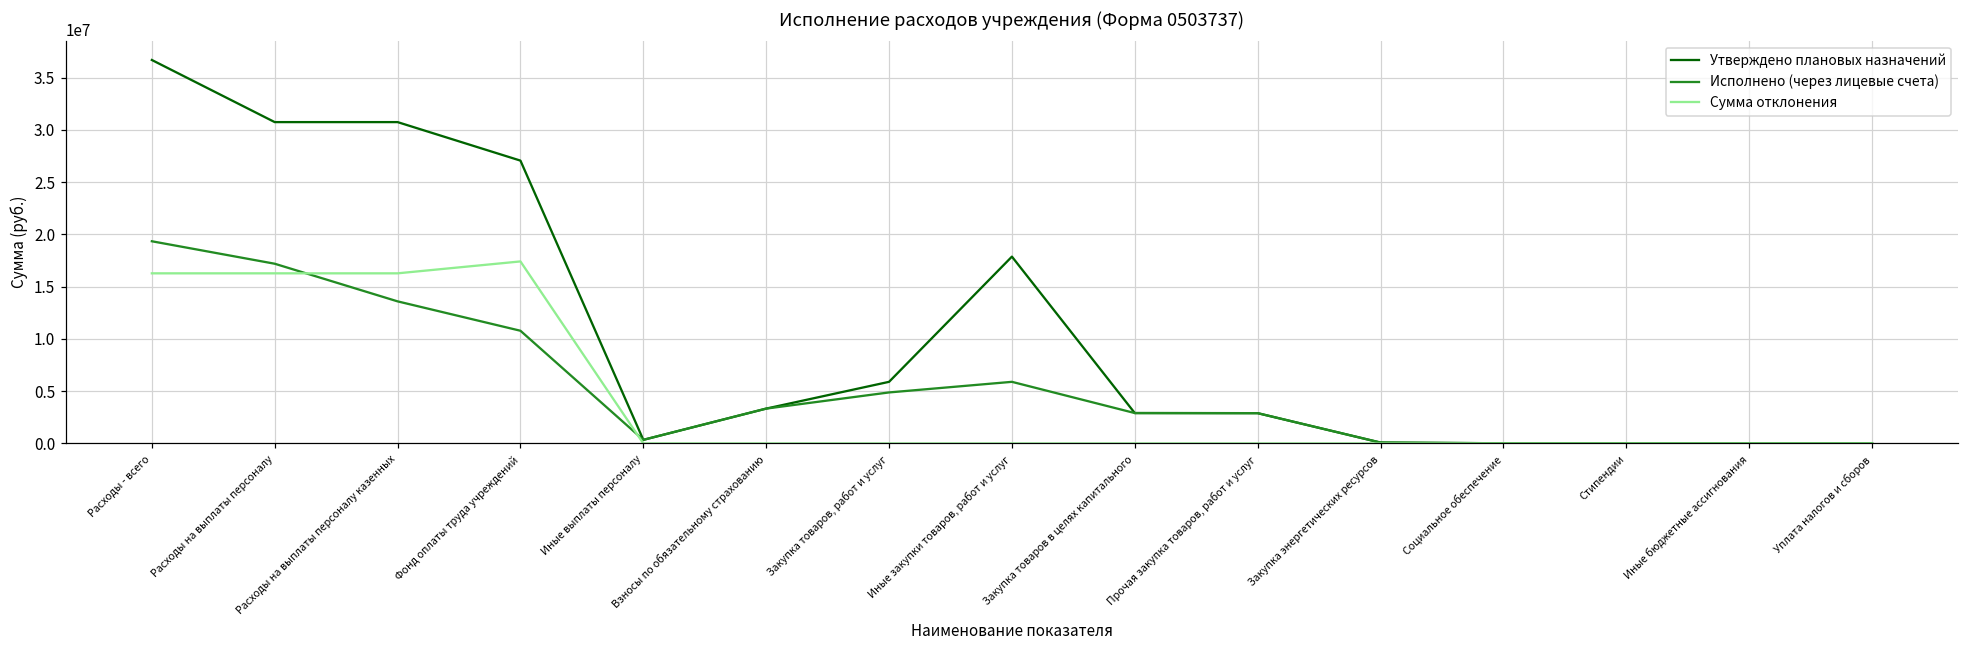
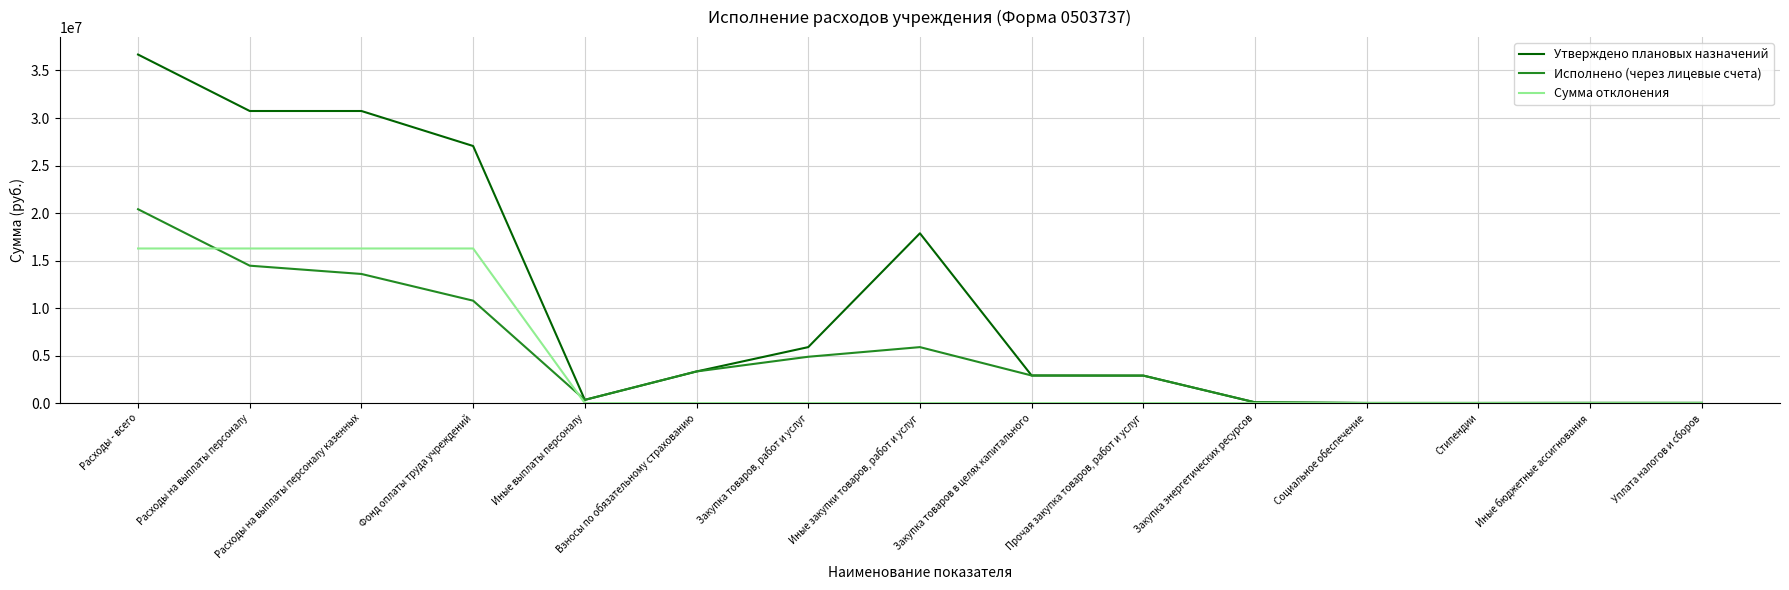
  {
    "Утверждено плановых назначений": {
      "Расходы - всего": 37000000,
      "Расходы на выплаты персоналу": 31000000,
      "Расходы на выплаты персоналу казенных": 31000000,
      "Фонд оплаты труда учреждений": 27000000,
      "Закупка товаров, работ и услуг": 6000000,
      "Иные закупки товаров, работ и услуг": 18000000
    },
    "Исполнено (через лицевые счета)": {
-     "Расходы - всего": 19000000,
-     "Расходы на выплаты персоналу": 17000000,
+     "Расходы - всего": 20000000,
+     "Расходы на выплаты персоналу": 14000000,
      "Расходы на выплаты персоналу казенных": 14000000,
      "Фонд оплаты труда учреждений": 11000000,
      "Закупка товаров, работ и услуг": 5000000,
      "Иные закупки товаров, работ и услуг": 6000000
    },
    "Сумма отклонения": {
      "Расходы - всего": 16000000,
      "Расходы на выплаты персоналу": 16000000,
      "Расходы на выплаты персоналу казенных": 16000000,
-     "Фонд оплаты труда учреждений": 17000000,
+     "Фонд оплаты труда учреждений": 16000000,
      "Иные выплаты персоналу": 0,
      "Взносы по обязательному страхованию": 0,
      "Закупка товаров, работ и услуг": 0,
      "Иные закупки товаров, работ и услуг": 0,
      "Закупка товаров в целях капитального": 0,
      "Прочая закупка товаров, работ и услуг": 0
    }
  }
